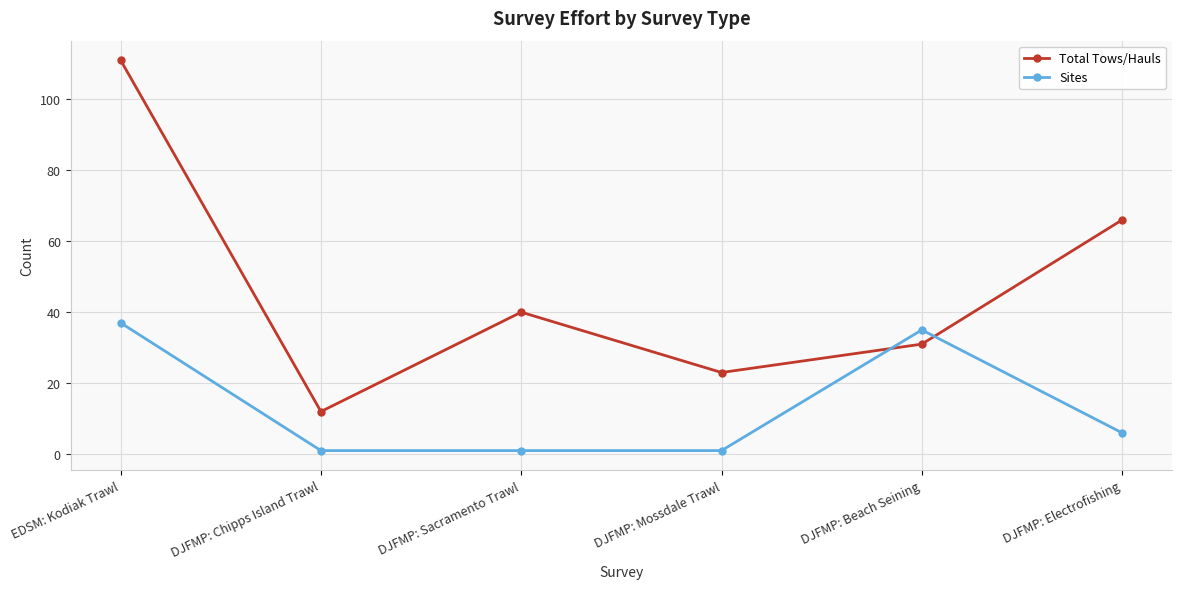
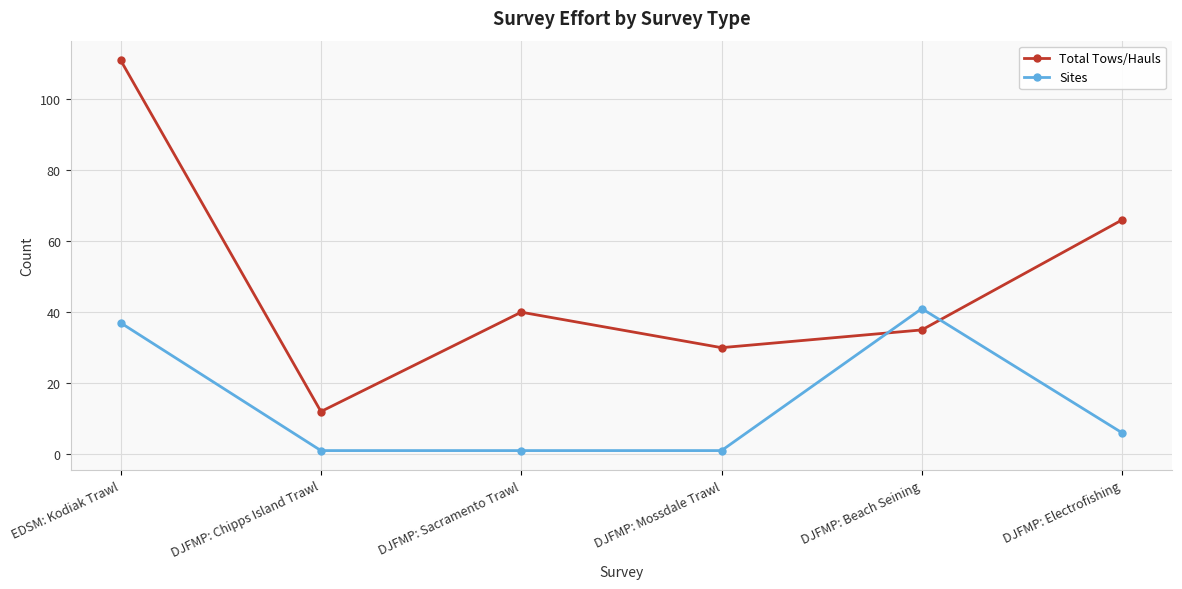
  {
    "Total Tows/Hauls": {
      "EDSM: Kodiak Trawl": 111,
      "DJFMP: Chipps Island Trawl": 12,
      "DJFMP: Sacramento Trawl": 40,
-     "DJFMP: Mossdale Trawl": 23,
-     "DJFMP: Beach Seining": 31,
+     "DJFMP: Mossdale Trawl": 30,
+     "DJFMP: Beach Seining": 35,
      "DJFMP: Electrofishing": 66
    },
    "Sites": {
      "EDSM: Kodiak Trawl": 37,
      "DJFMP: Chipps Island Trawl": 1,
      "DJFMP: Sacramento Trawl": 1,
      "DJFMP: Mossdale Trawl": 1,
-     "DJFMP: Beach Seining": 35,
+     "DJFMP: Beach Seining": 41,
      "DJFMP: Electrofishing": 6
    }
  }
